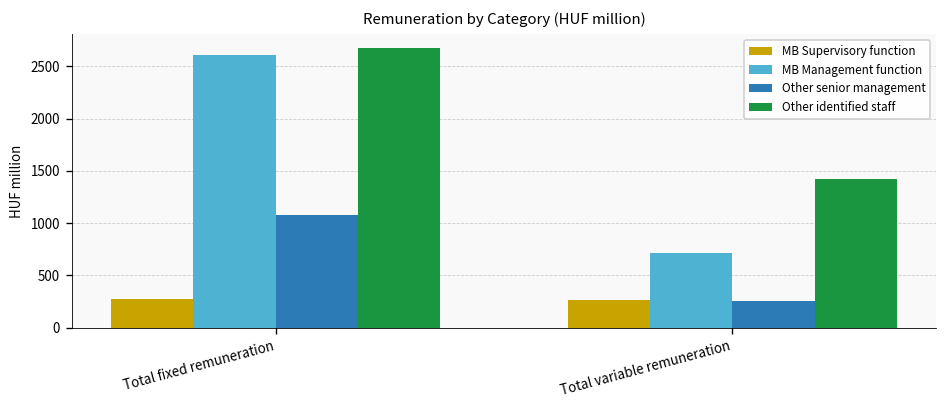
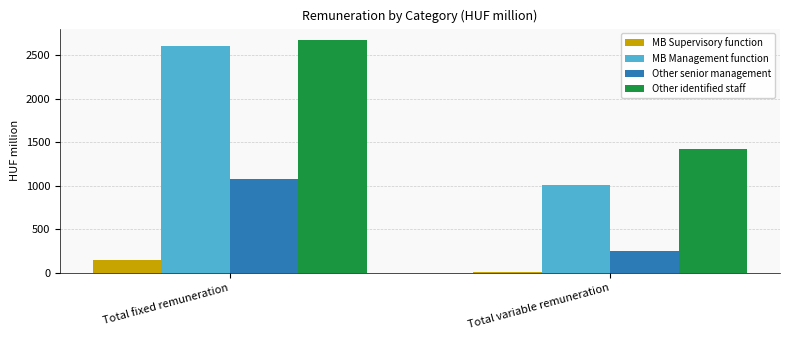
  {
    "MB Supervisory function": {
-     "Total fixed remuneration": 300,
-     "Total variable remuneration": 300
+     "Total fixed remuneration": 200,
+     "Total variable remuneration": 0
    },
    "MB Management function": {
      "Total fixed remuneration": 2600,
-     "Total variable remuneration": 700
+     "Total variable remuneration": 1000
    },
    "Other senior management": {
      "Total fixed remuneration": 1100,
      "Total variable remuneration": 300
    },
    "Other identified staff": {
      "Total fixed remuneration": 2700,
      "Total variable remuneration": 1400
    }
  }
